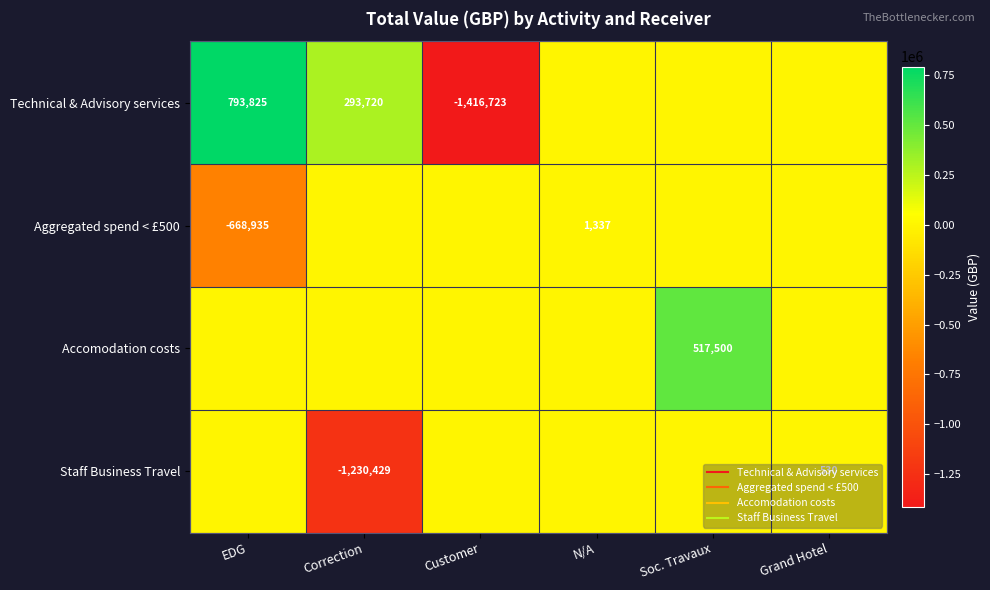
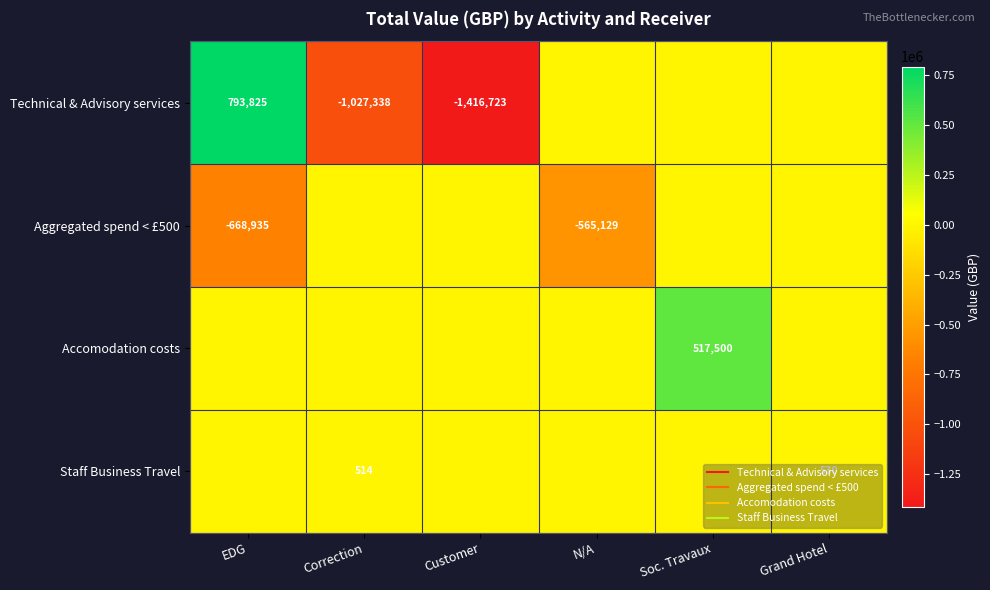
  {
    "Technical & Advisory services": {
      "EDG": "793,825",
-     "Correction": "293,720",
+     "Correction": "-1,027,338",
      "Customer": "-1,416,723"
    },
    "Aggregated spend < £500": {
      "EDG": "-668,935",
-     "N/A": "1,337"
+     "N/A": "-565,129"
    },
    "Accomodation costs": {
      "Soc. Travaux": "517,500"
    },
    "Staff Business Travel": {
-     "Correction": "-1,230,429"
+     "Correction": "514"
    }
  }
